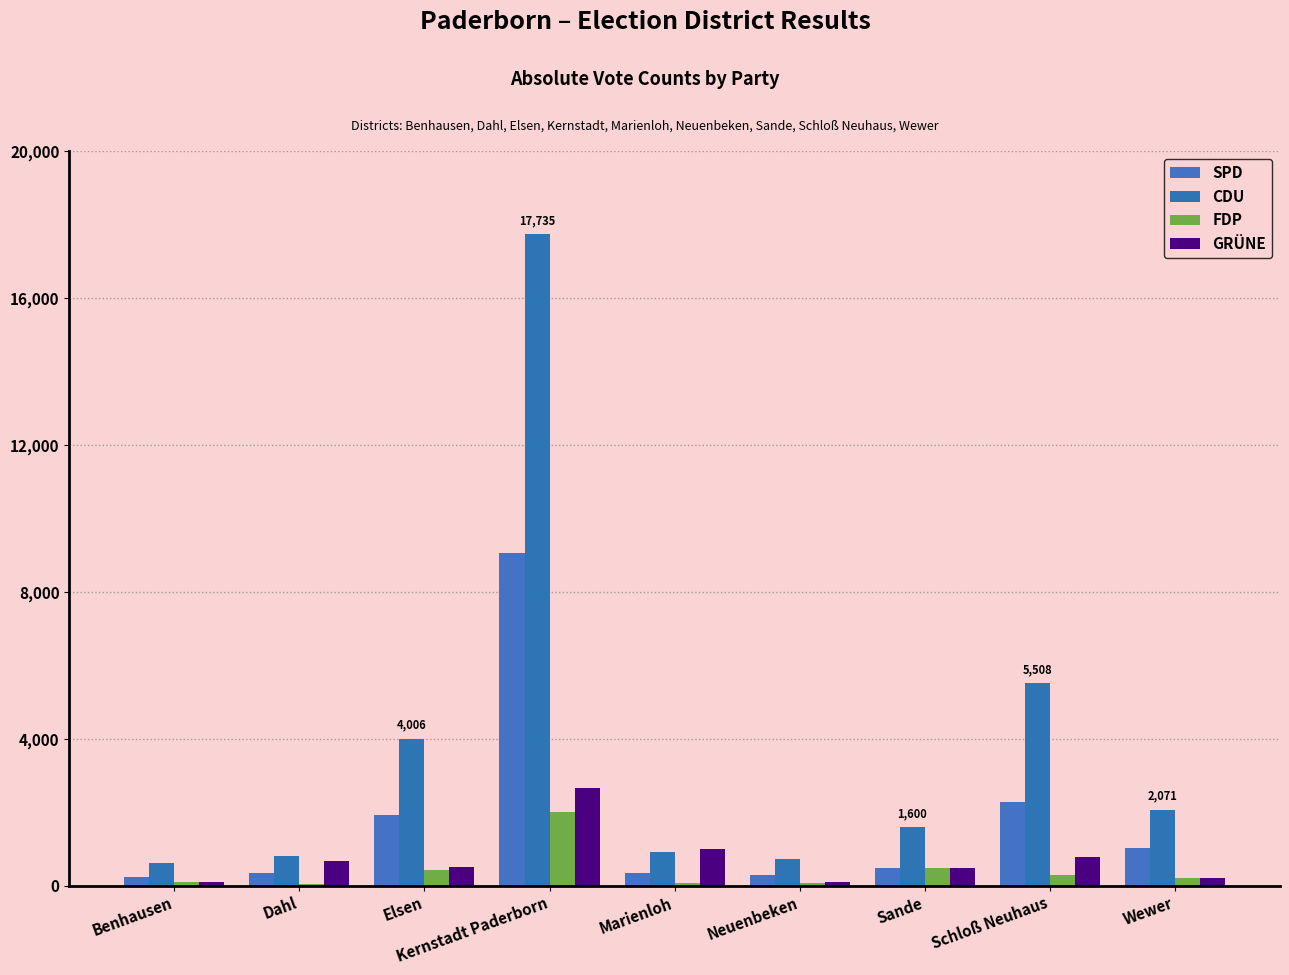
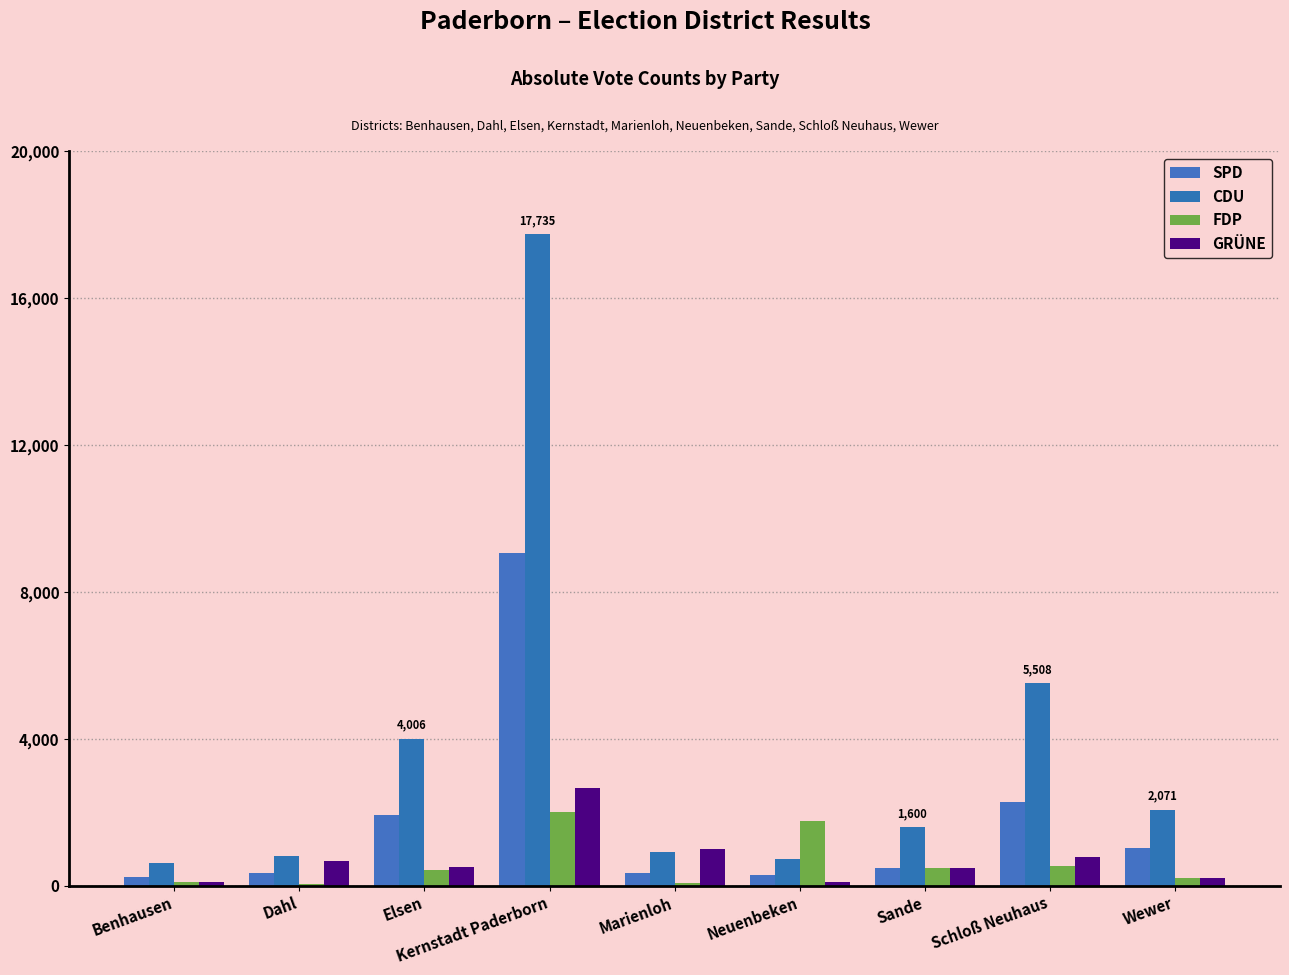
  {
    "FDP": {
      "Benhausen": "100",
      "Elsen": "400",
      "Kernstadt Paderborn": "2,000",
-     "Neuenbeken": "100",
+     "Neuenbeken": "1,800",
      "Sande": "500",
-     "Schloß Neuhaus": "300",
+     "Schloß Neuhaus": "500",
      "Wewer": "200"
    },
    "GRÜNE": {
      "Benhausen": "100",
      "Dahl": "700",
      "Elsen": "500",
      "Kernstadt Paderborn": "2,700",
      "Marienloh": "1,000",
      "Neuenbeken": "100",
      "Sande": "500",
      "Schloß Neuhaus": "800",
      "Wewer": "200"
    }
  }
